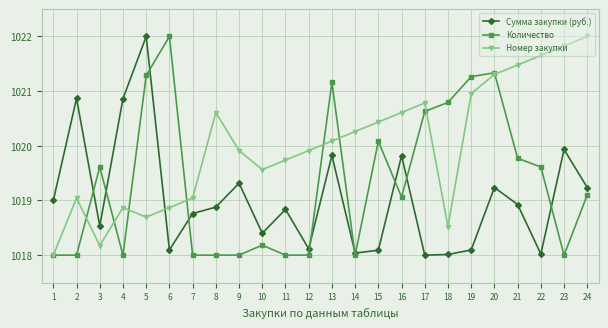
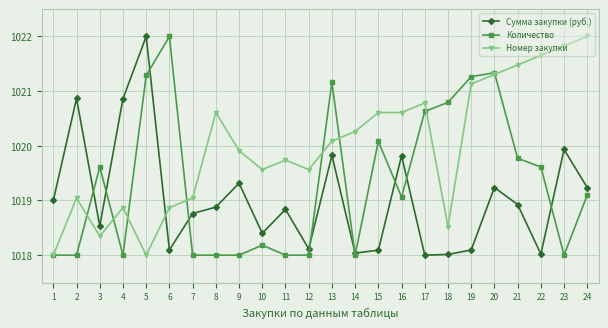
  {
    "Сумма закупки (руб.)": {
      "1": 1019.0,
      "2": 1020.9,
      "3": 1018.5,
      "4": 1020.9,
      "5": 1022.0,
      "6": 1018.1,
      "7": 1018.8,
      "8": 1018.9,
      "9": 1019.3,
      "10": 1018.4,
      "11": 1018.8,
      "12": 1018.1,
      "13": 1019.8,
      "15": 1018.1,
      "16": 1019.8,
      "17": 1018.0,
      "18": 1018.0,
      "19": 1018.1,
      "20": 1019.2,
      "21": 1018.9,
      "22": 1018.0,
      "23": 1019.9,
      "24": 1019.2
    },
    "Количество": {
      "2": 1018.0,
      "3": 1019.6,
      "4": 1018.0,
      "5": 1021.3,
      "6": 1022.0,
      "7": 1018.0,
      "8": 1018.0,
      "9": 1018.0,
      "10": 1018.2,
      "11": 1018.0,
      "12": 1018.0,
      "13": 1021.2,
      "15": 1020.1,
      "16": 1019.1,
      "17": 1020.6,
      "18": 1020.8,
      "19": 1021.3,
      "21": 1019.8,
      "22": 1019.6,
      "23": 1018.0,
      "24": 1019.1
    },
    "Номер закупки": {
      "2": 1019.0,
-     "3": 1018.2,
+     "3": 1018.3,
      "4": 1018.9,
-     "5": 1018.7,
+     "5": 1018.0,
      "6": 1018.9,
      "7": 1019.0,
      "8": 1020.6,
      "9": 1019.9,
      "10": 1019.6,
      "11": 1019.7,
-     "12": 1019.9,
+     "12": 1019.6,
      "13": 1020.1,
      "14": 1020.3,
-     "15": 1020.4,
+     "15": 1020.6,
      "16": 1020.6,
      "17": 1020.8,
      "18": 1018.5,
-     "19": 1021.0,
+     "19": 1021.1,
      "21": 1021.5
    }
  }
